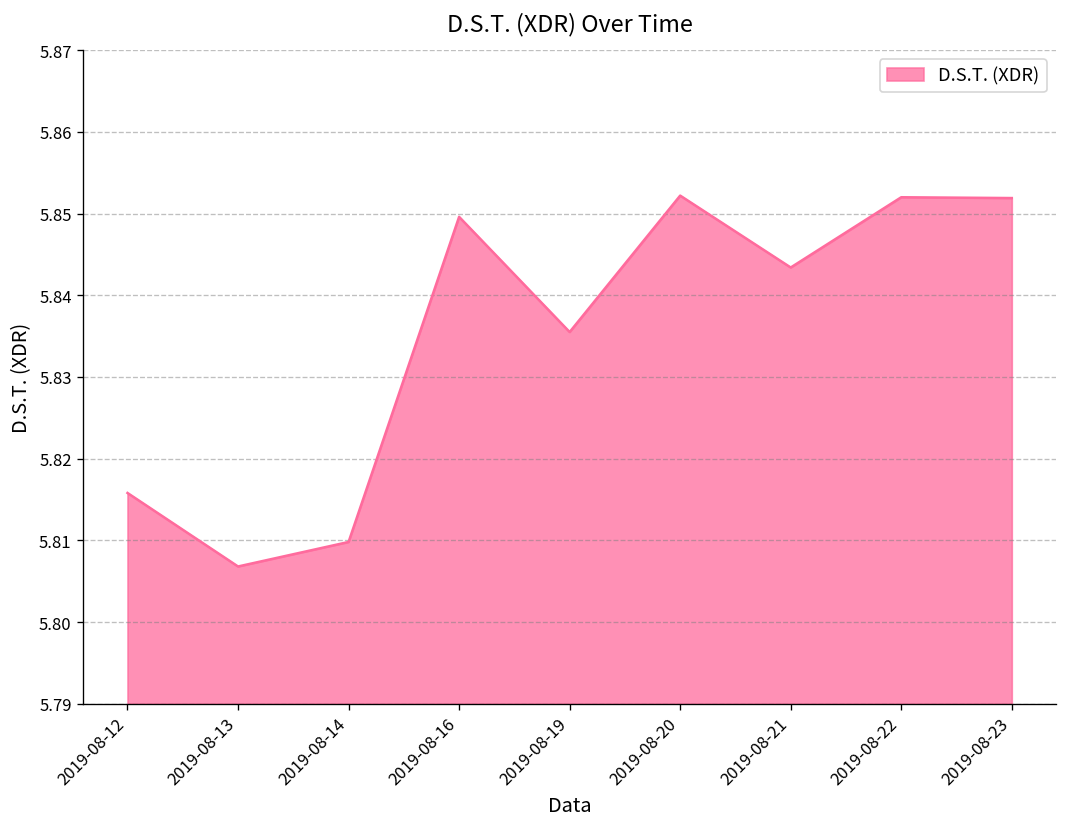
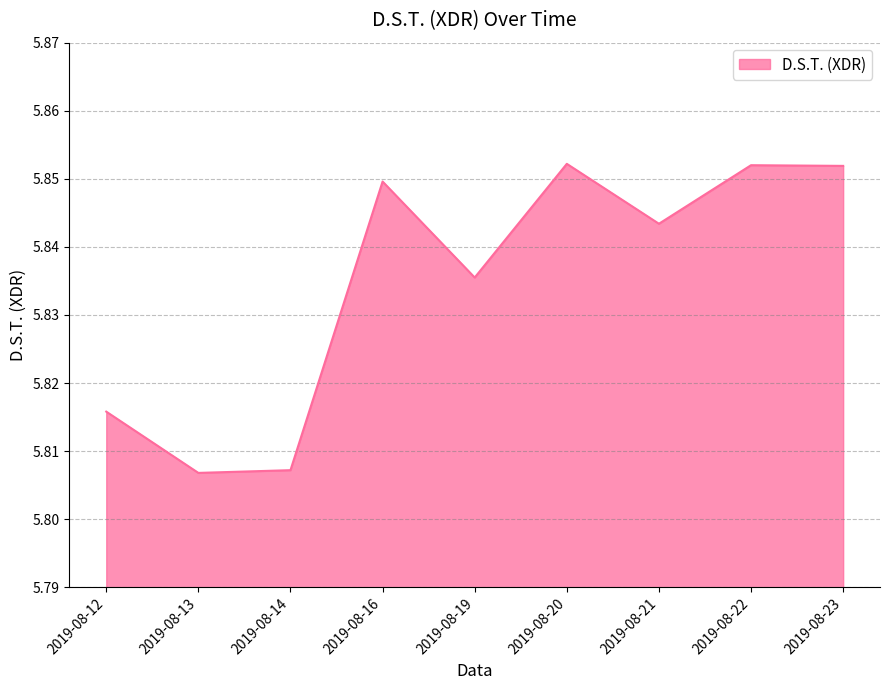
  {
    "2019-08-12": 5.816,
    "2019-08-13": 5.807,
-   "2019-08-14": 5.810,
+   "2019-08-14": 5.807,
    "2019-08-16": 5.850,
    "2019-08-19": 5.836,
    "2019-08-20": 5.852,
    "2019-08-21": 5.843,
    "2019-08-22": 5.852,
    "2019-08-23": 5.852
  }
